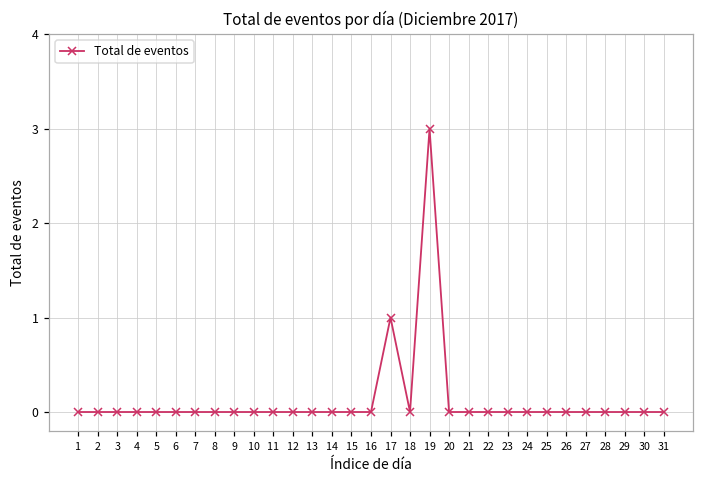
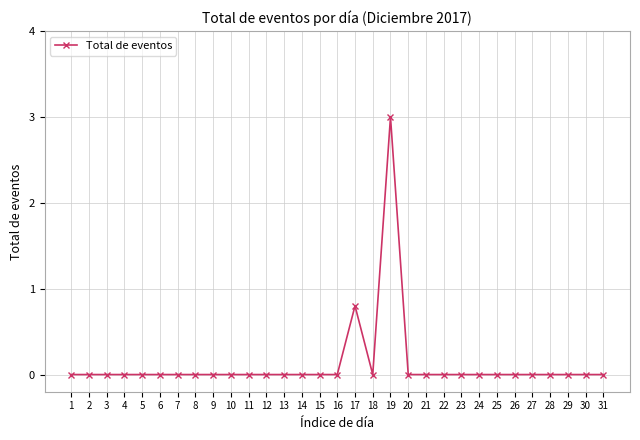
  {
    "1": 0.0,
    "2": 0.0,
    "3": 0.0,
    "4": 0.0,
    "5": 0.0,
    "6": 0.0,
    "7": 0.0,
    "8": 0.0,
    "9": 0.0,
    "10": 0.0,
    "11": 0.0,
    "12": 0.0,
    "13": 0.0,
    "14": 0.0,
    "15": 0.0,
    "16": 0.0,
-   "17": 1.0,
+   "17": 0.8,
    "18": 0.0,
    "19": 3.0,
    "20": 0.0,
    "21": 0.0,
    "22": 0.0,
    "23": 0.0,
    "24": 0.0,
    "25": 0.0,
    "26": 0.0,
    "27": 0.0,
    "28": 0.0,
    "29": 0.0,
    "30": 0.0,
    "31": 0.0
  }
